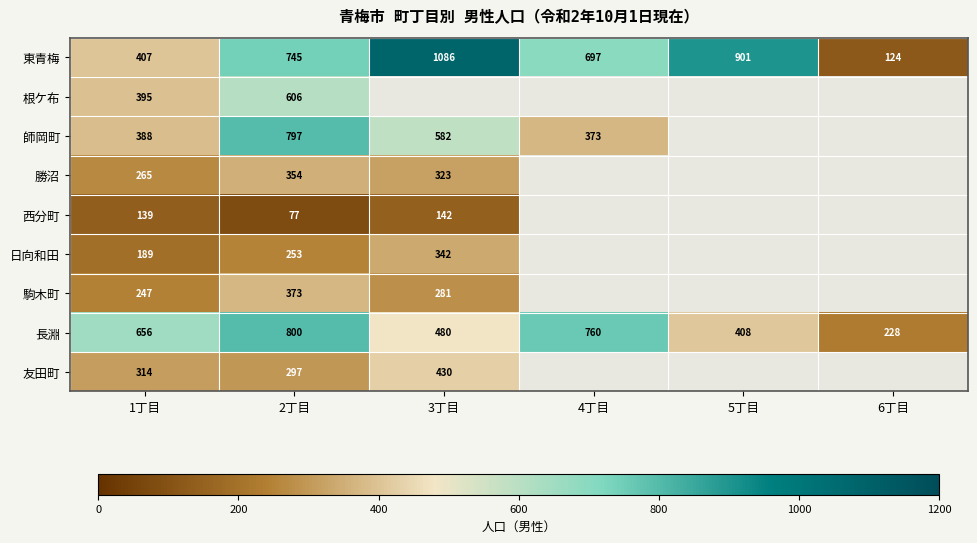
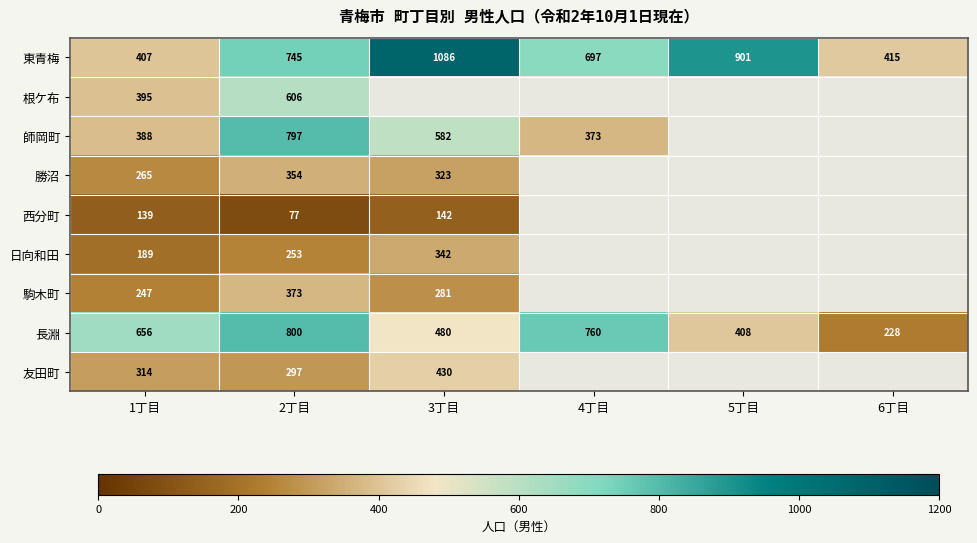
  {
    "東青梅": {
      "1丁目": 407,
      "2丁目": 745,
      "3丁目": 1086,
      "4丁目": 697,
      "5丁目": 901,
-     "6丁目": 124
+     "6丁目": 415
    },
    "根ケ布": {
      "1丁目": 395,
      "2丁目": 606
    },
    "師岡町": {
      "1丁目": 388,
      "2丁目": 797,
      "3丁目": 582,
      "4丁目": 373
    },
    "勝沼": {
      "1丁目": 265,
      "2丁目": 354,
      "3丁目": 323
    },
    "西分町": {
      "1丁目": 139,
      "2丁目": 77,
      "3丁目": 142
    },
    "日向和田": {
      "1丁目": 189,
      "2丁目": 253,
      "3丁目": 342
    },
    "駒木町": {
      "1丁目": 247,
      "2丁目": 373,
      "3丁目": 281
    },
    "長淵": {
      "1丁目": 656,
      "2丁目": 800,
      "3丁目": 480,
      "4丁目": 760,
      "5丁目": 408,
      "6丁目": 228
    },
    "友田町": {
      "1丁目": 314,
      "2丁目": 297,
      "3丁目": 430
    }
  }
